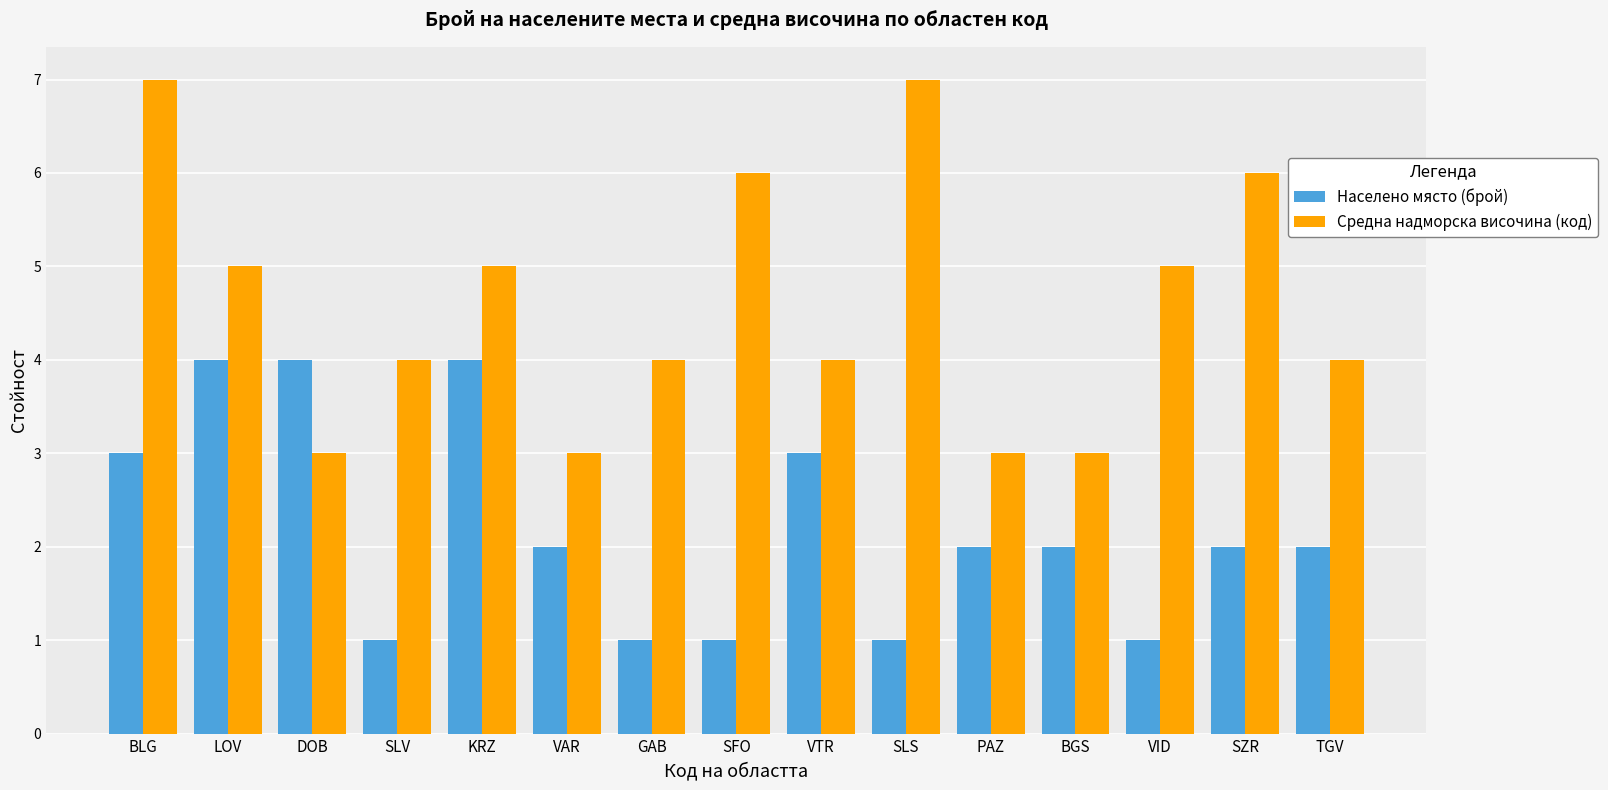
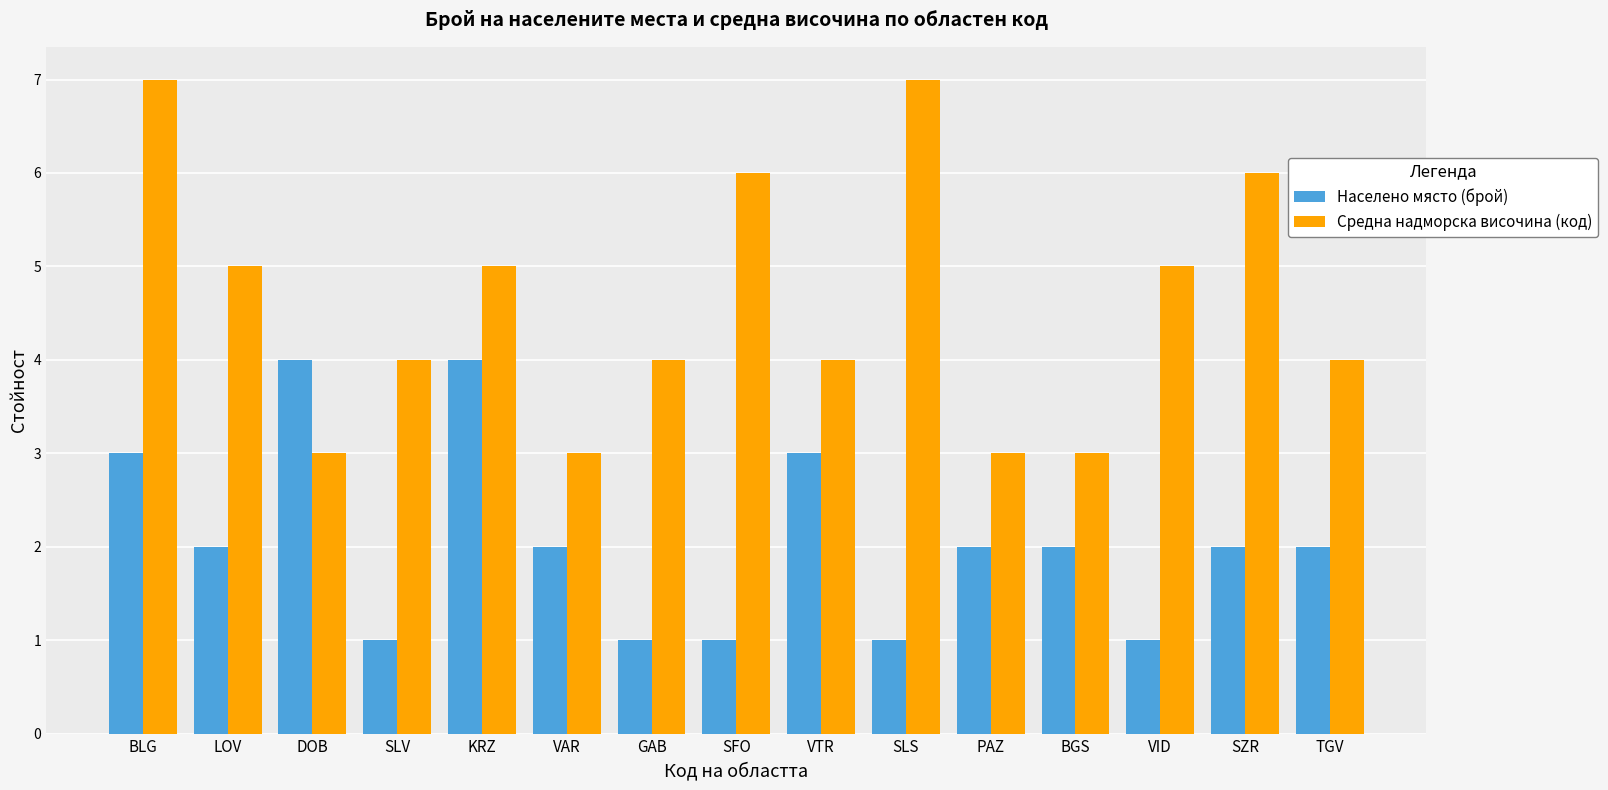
  {
    "Населено място (брой)": {
      "BLG": 3,
-     "LOV": 4,
+     "LOV": 2,
      "DOB": 4,
      "SLV": 1,
      "KRZ": 4,
      "VAR": 2,
      "GAB": 1,
      "SFO": 1,
      "VTR": 3,
      "SLS": 1,
      "PAZ": 2,
      "BGS": 2,
      "VID": 1,
      "SZR": 2,
      "TGV": 2
    },
    "Средна надморска височина (код)": {
      "BLG": 7,
      "LOV": 5,
      "DOB": 3,
      "SLV": 4,
      "KRZ": 5,
      "VAR": 3,
      "GAB": 4,
      "SFO": 6,
      "VTR": 4,
      "SLS": 7,
      "PAZ": 3,
      "BGS": 3,
      "VID": 5,
      "SZR": 6,
      "TGV": 4
    }
  }
